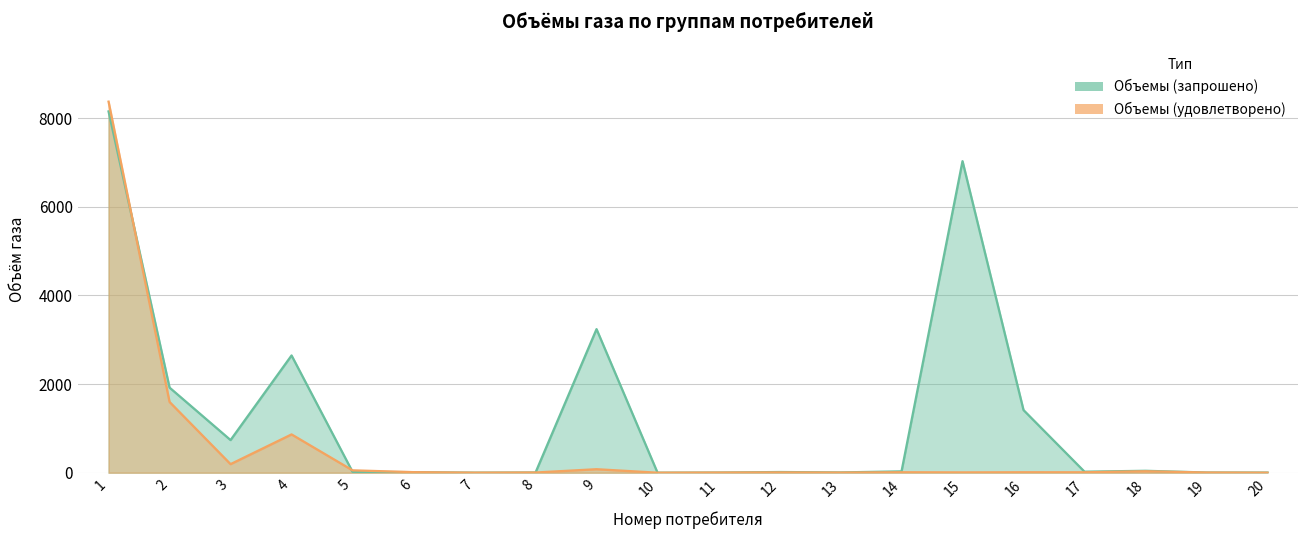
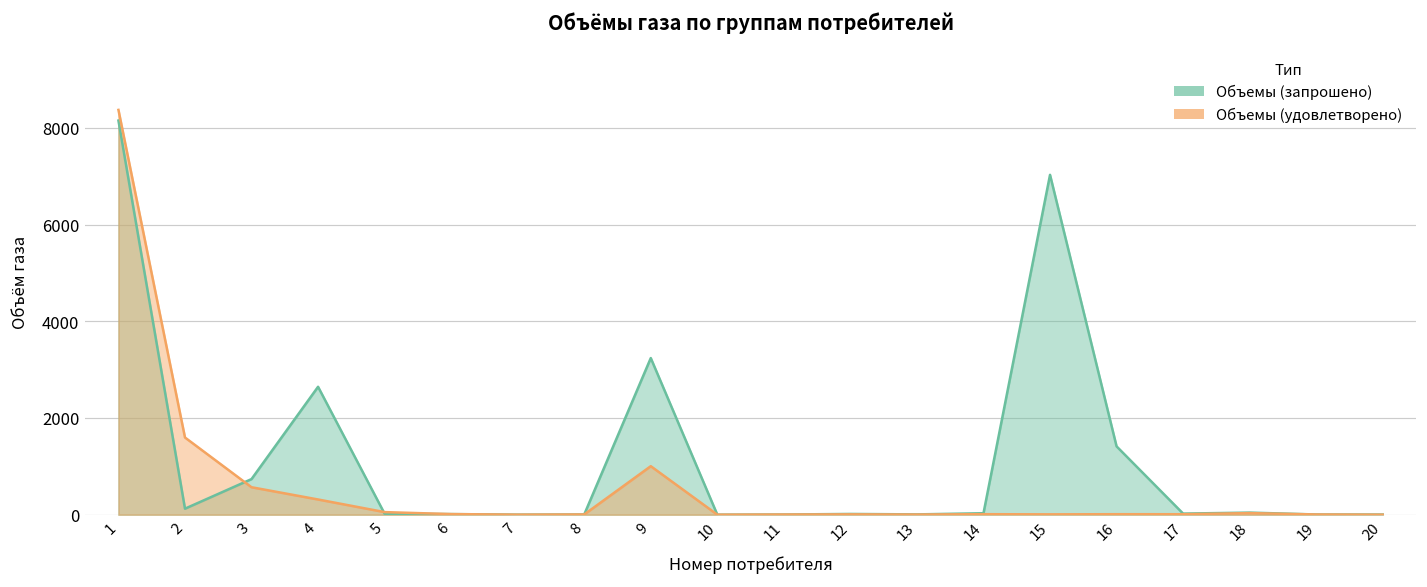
  {
    "Объемы (запрошено)": {
      "1": 8200,
-     "2": 1900,
+     "2": 100,
      "3": 700,
      "4": 2600,
      "9": 3200,
      "15": 7000,
      "16": 1400
    },
    "Объемы (удовлетворено)": {
      "1": 8400,
      "2": 1600,
-     "3": 200,
-     "4": 900,
-     "9": 100,
+     "3": 600,
+     "4": 300,
+     "9": 1000,
      "15": 0,
      "16": 0
    }
  }
